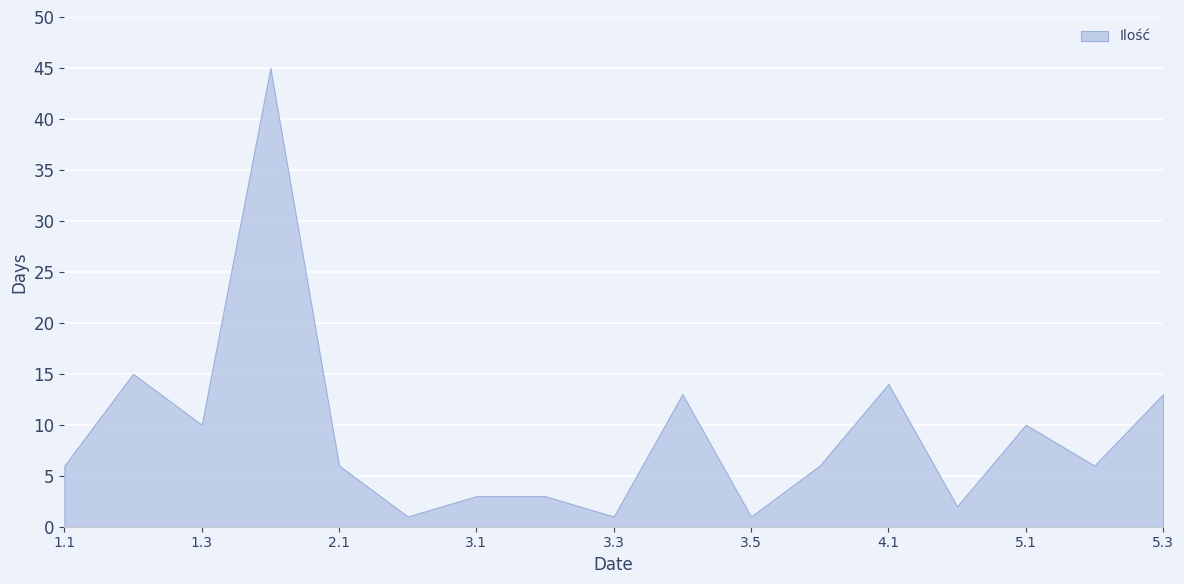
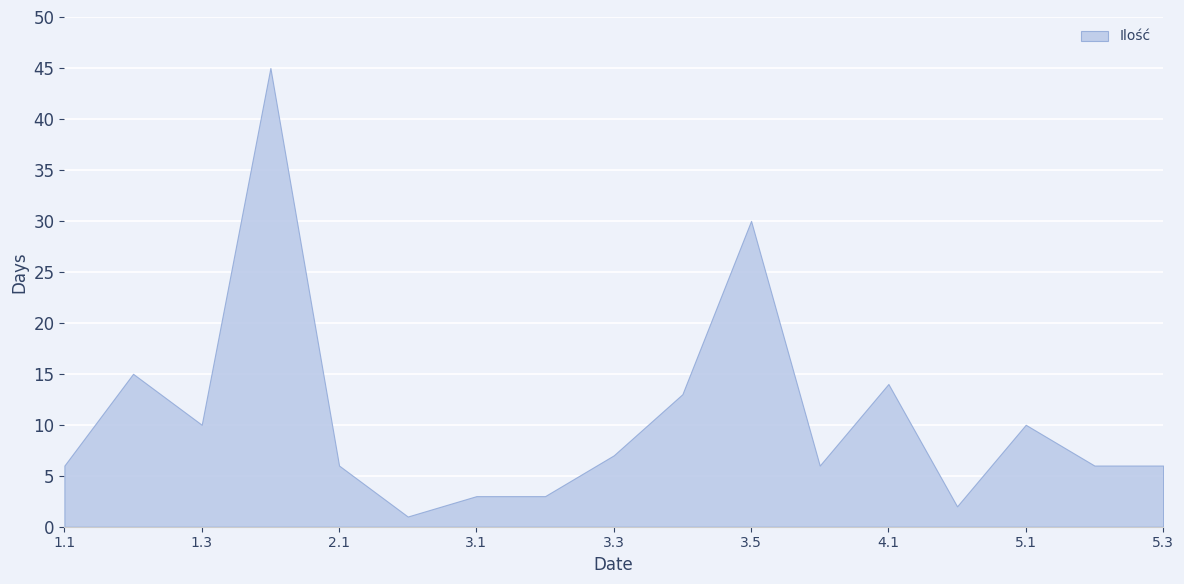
  {
    "1.1": 6,
    "1.3": 10,
    "2.1": 6,
    "3.1": 3,
-   "3.3": 1,
-   "3.5": 1,
+   "3.3": 7,
+   "3.5": 30,
    "4.1": 14,
    "5.1": 10,
-   "5.3": 13
+   "5.3": 6
  }
